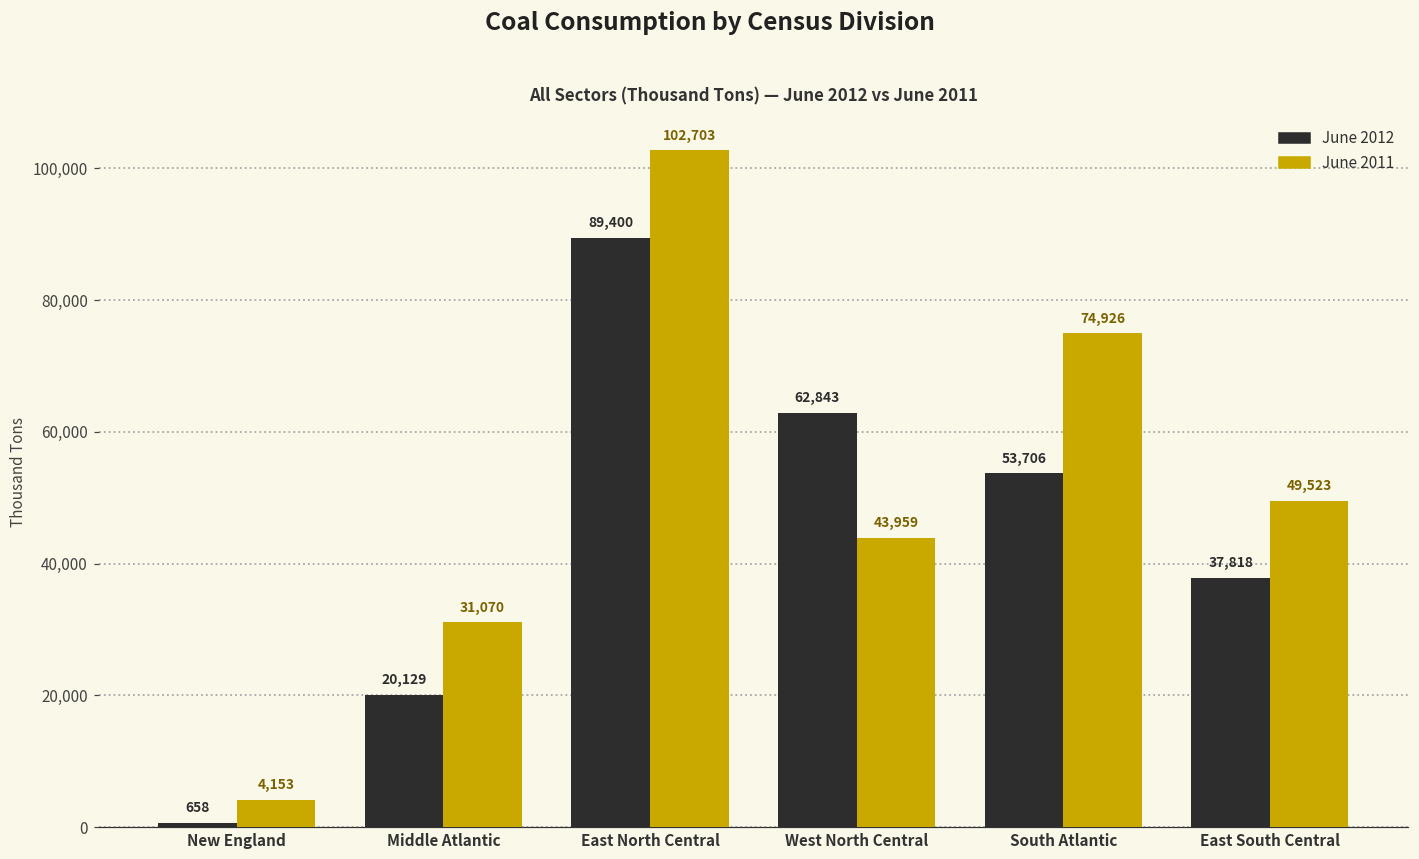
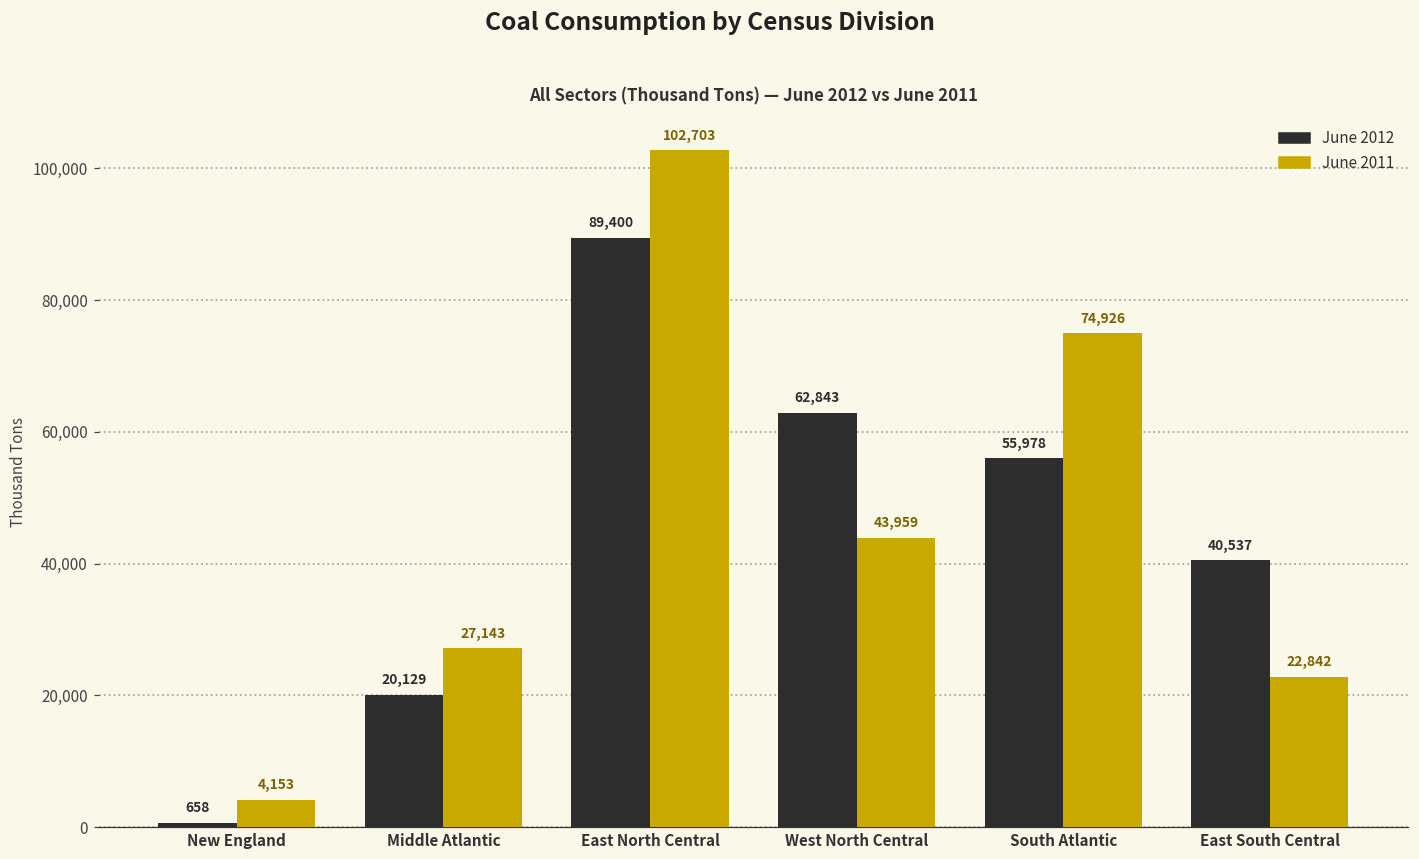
  {
    "June 2012": {
      "New England": "658",
      "Middle Atlantic": "20,129",
      "East North Central": "89,400",
      "West North Central": "62,843",
-     "South Atlantic": "53,706",
-     "East South Central": "37,818"
+     "South Atlantic": "55,978",
+     "East South Central": "40,537"
    },
    "June 2011": {
      "New England": "4,153",
-     "Middle Atlantic": "31,070",
+     "Middle Atlantic": "27,143",
      "East North Central": "102,703",
      "West North Central": "43,959",
      "South Atlantic": "74,926",
-     "East South Central": "49,523"
+     "East South Central": "22,842"
    }
  }
